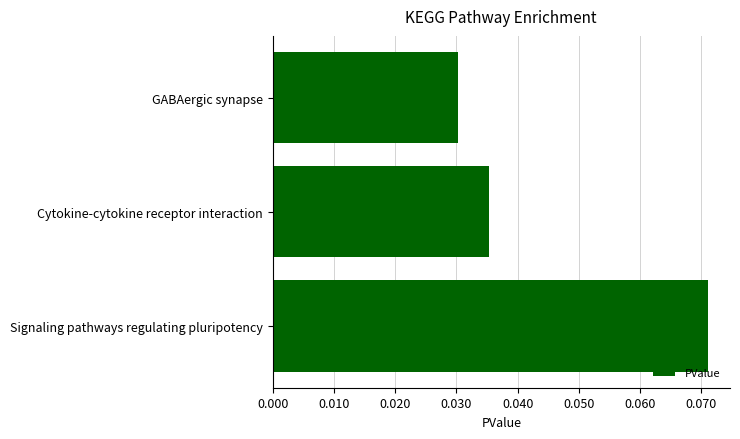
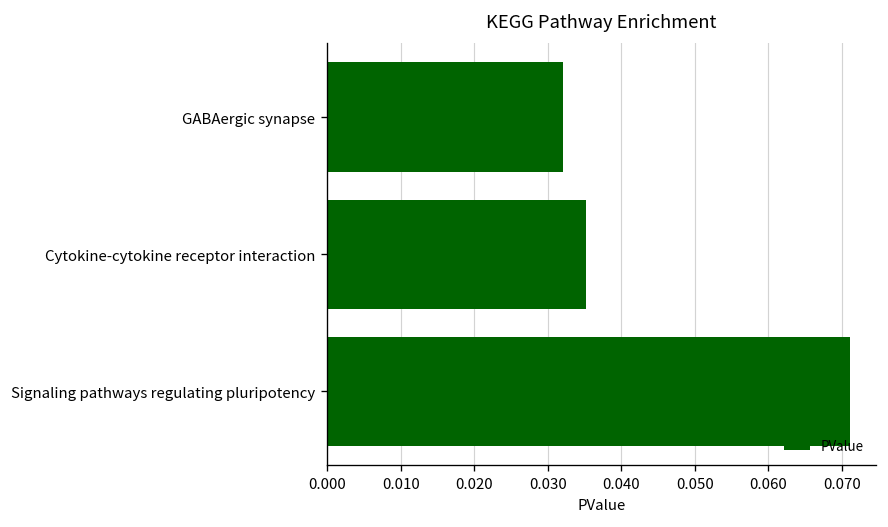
  {
-   "GABAergic synapse": 0.030,
+   "GABAergic synapse": 0.032,
    "Cytokine-cytokine receptor interaction": 0.035,
    "Signaling pathways regulating pluripotency": 0.071
  }
